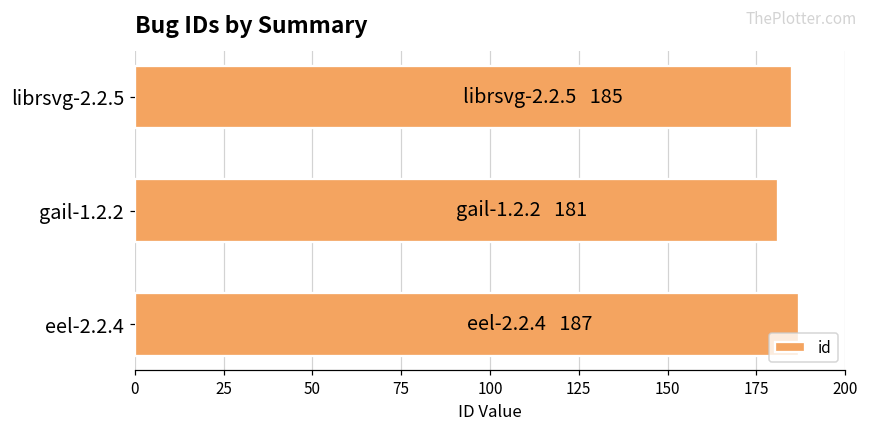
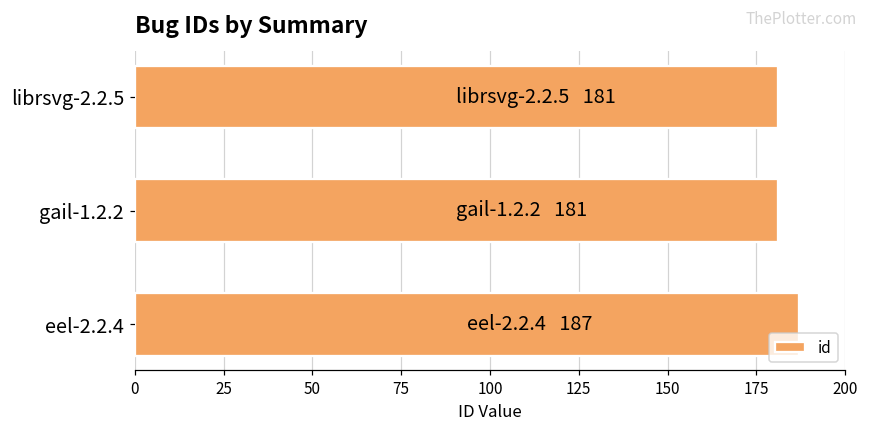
  {
-   "librsvg-2.2.5": 185,
+   "librsvg-2.2.5": 181,
    "gail-1.2.2": 181,
    "eel-2.2.4": 187
  }
